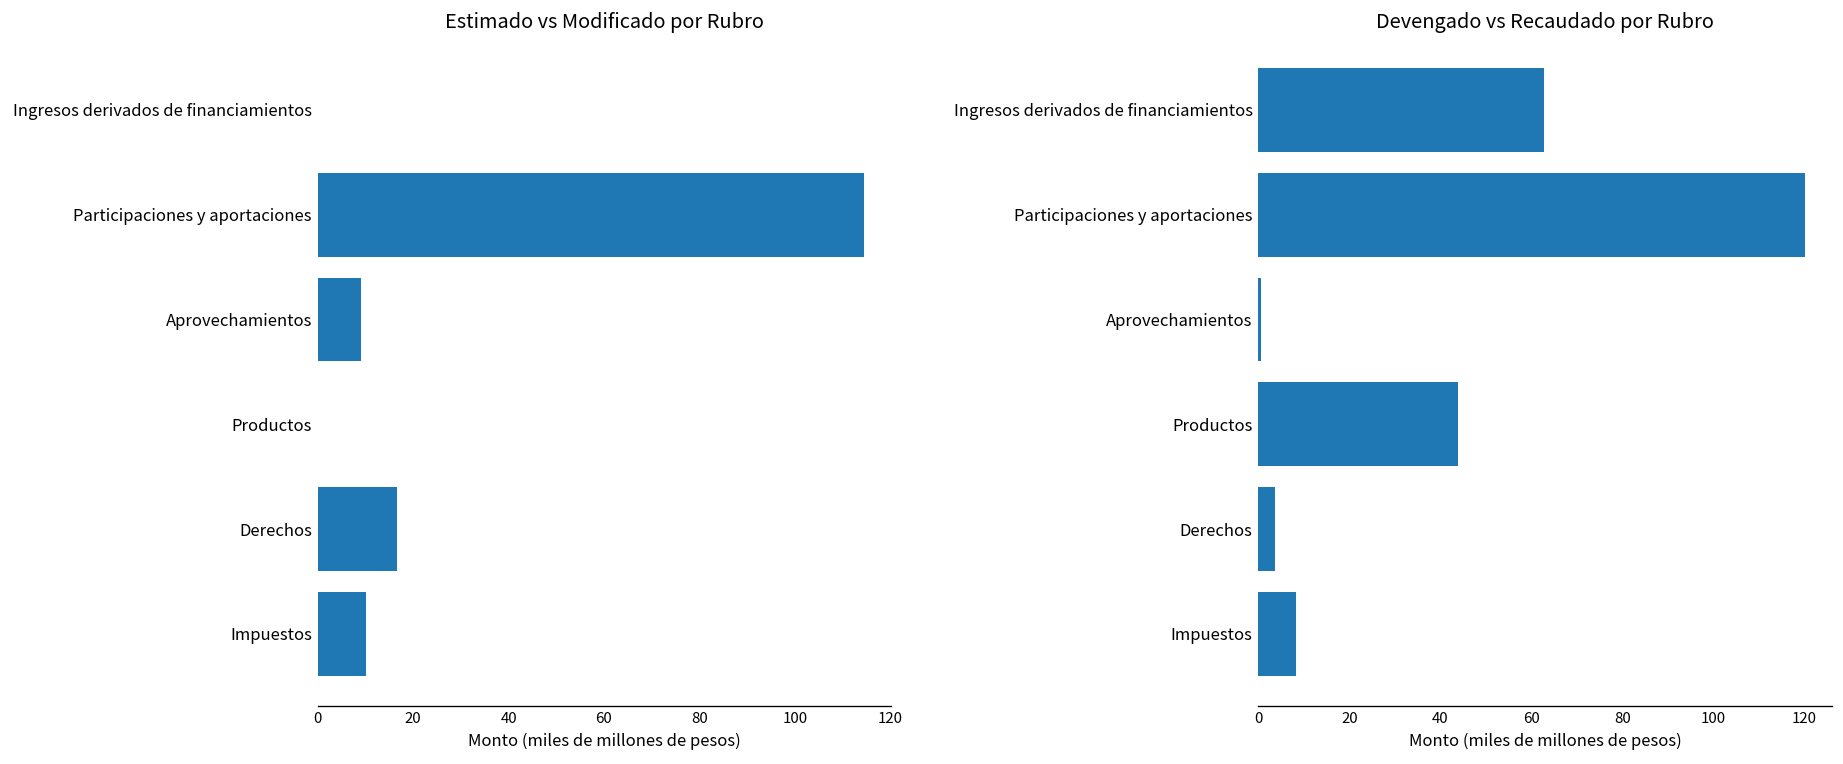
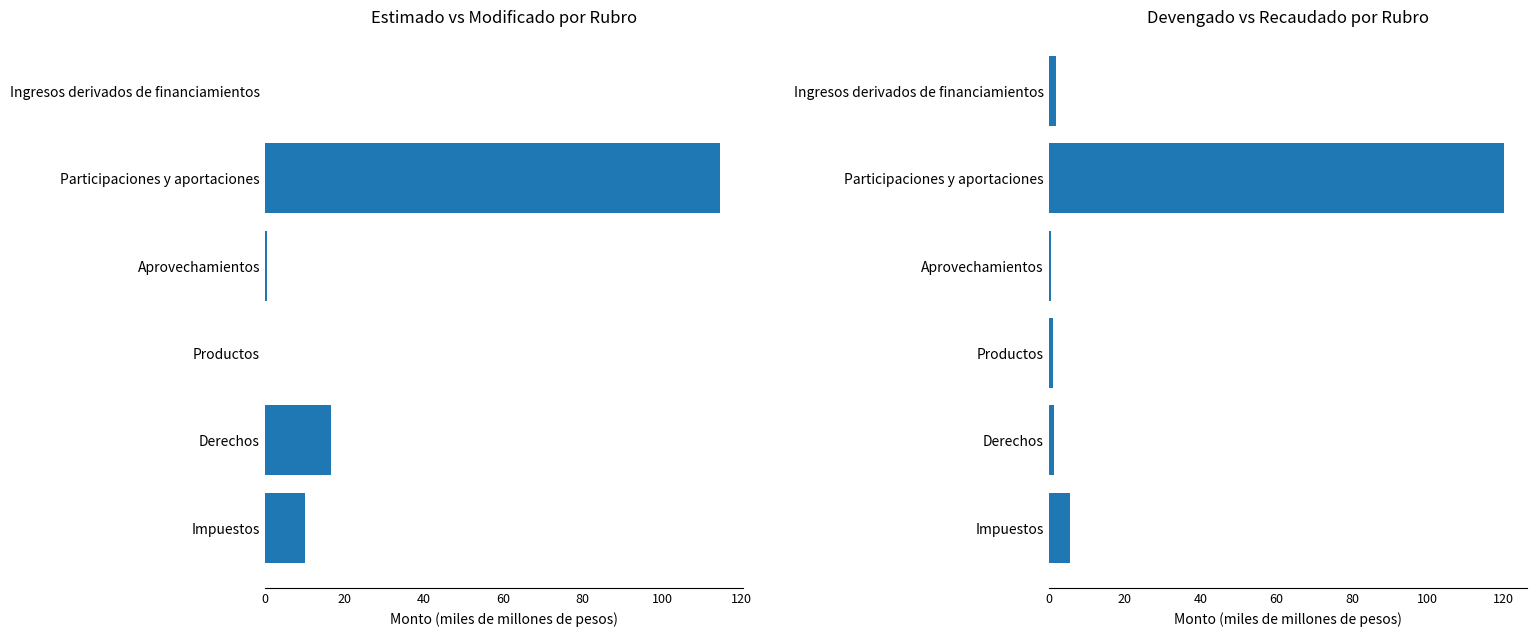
  {
    "Estimado vs Modificado por Rubro": {
      "Ingresos derivados de financiamientos": 0,
      "Participaciones y aportaciones": 115,
-     "Aprovechamientos": 9,
+     "Aprovechamientos": 0,
      "Derechos": 17,
      "Impuestos": 10
    },
    "Devengado vs Recaudado por Rubro": {
-     "Ingresos derivados de financiamientos": 63,
+     "Ingresos derivados de financiamientos": 2,
      "Participaciones y aportaciones": 120,
-     "Productos": 44,
-     "Derechos": 4,
-     "Impuestos": 8
+     "Productos": 1,
+     "Derechos": 1,
+     "Impuestos": 6
    }
  }
